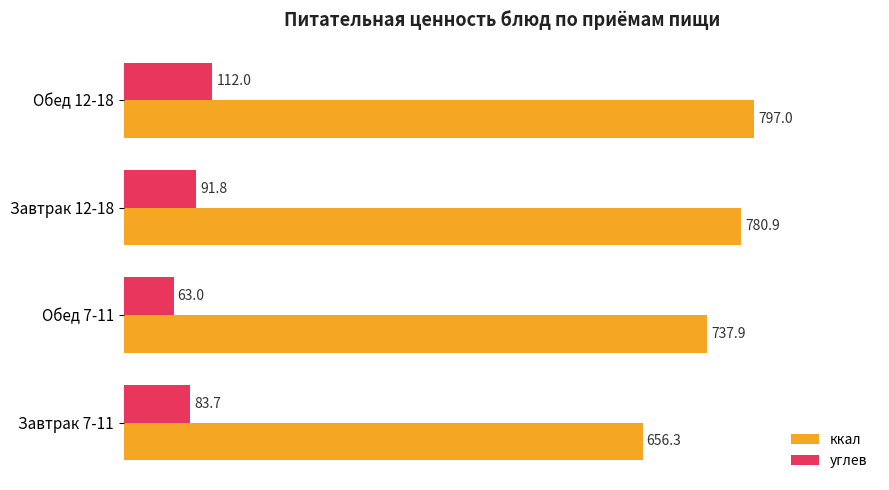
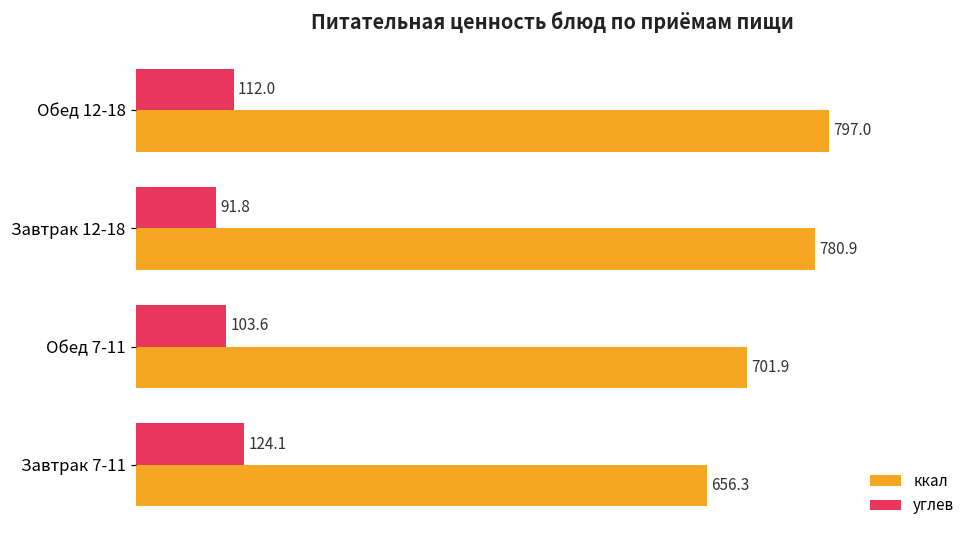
  {
    "ккал": {
      "Обед 12-18": 797.0,
      "Завтрак 12-18": 780.9,
-     "Обед 7-11": 737.9,
+     "Обед 7-11": 701.9,
      "Завтрак 7-11": 656.3
    },
    "углев": {
      "Обед 12-18": 112.0,
      "Завтрак 12-18": 91.8,
-     "Обед 7-11": 63.0,
-     "Завтрак 7-11": 83.7
+     "Обед 7-11": 103.6,
+     "Завтрак 7-11": 124.1
    }
  }
